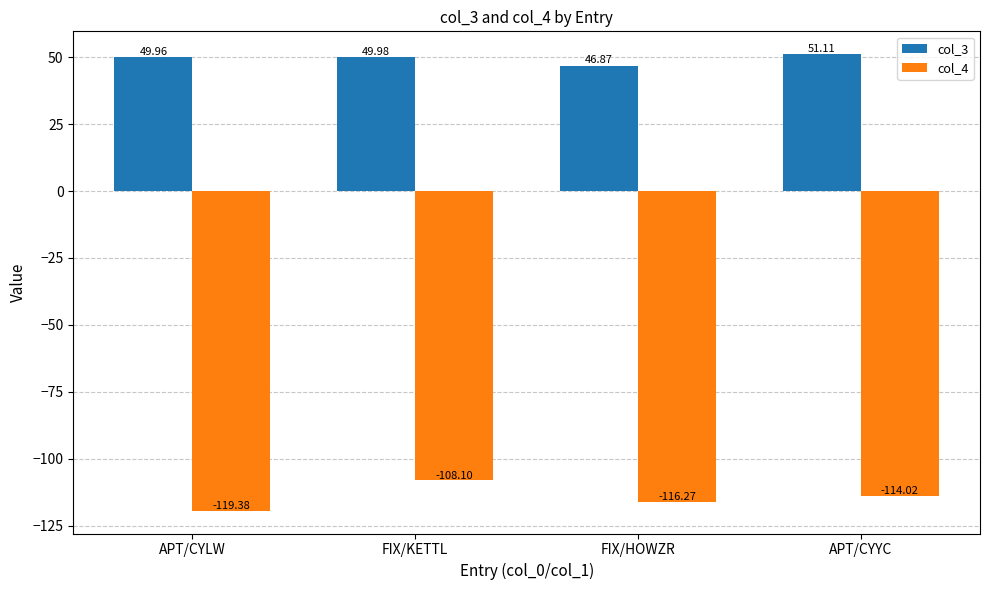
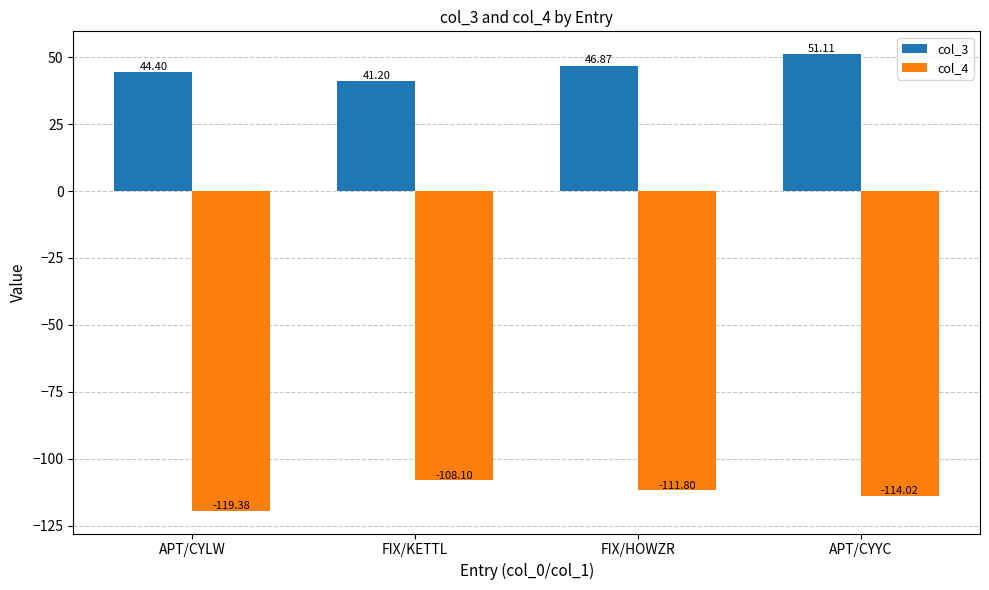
  {
    "col_3": {
-     "APT/CYLW": 49.96,
-     "FIX/KETTL": 49.98,
+     "APT/CYLW": 44.40,
+     "FIX/KETTL": 41.20,
      "FIX/HOWZR": 46.87,
      "APT/CYYC": 51.11
    },
    "col_4": {
      "APT/CYLW": -119.38,
      "FIX/KETTL": -108.10,
-     "FIX/HOWZR": -116.27,
+     "FIX/HOWZR": -111.80,
      "APT/CYYC": -114.02
    }
  }
